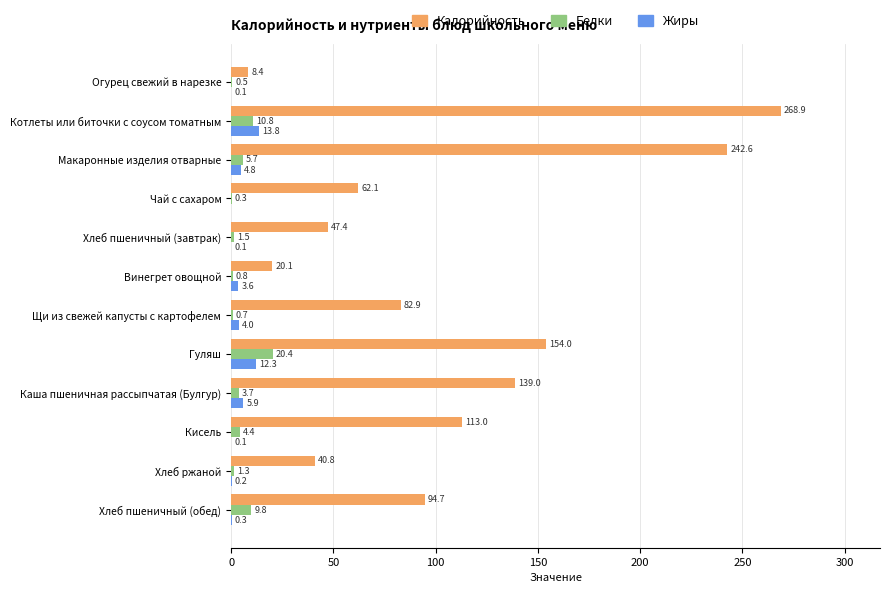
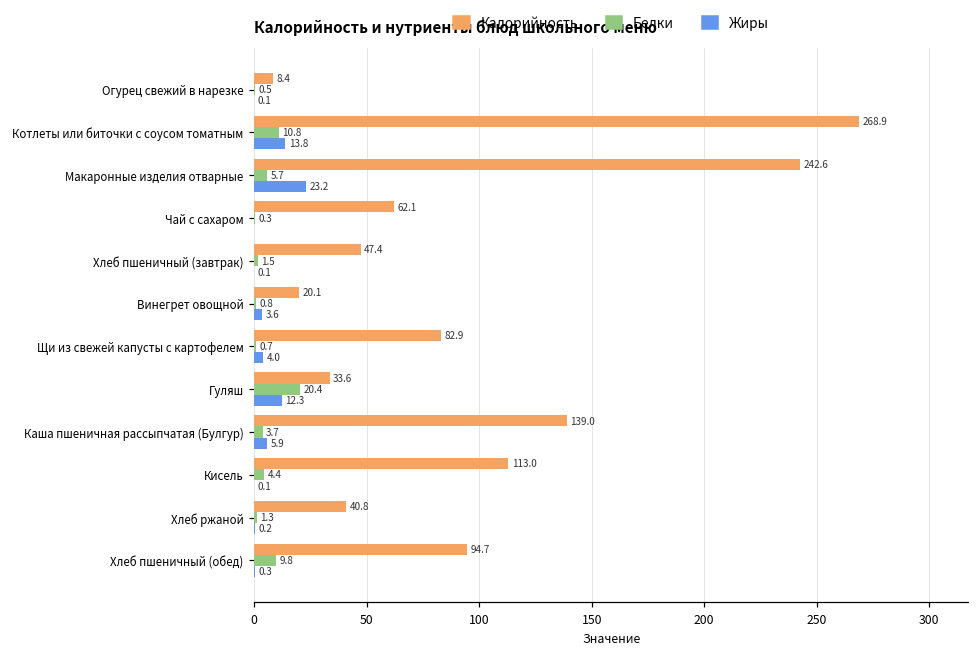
  {
    "Калорийность": {
      "Огурец свежий в нарезке": 8.4,
      "Котлеты или биточки с соусом томатным": 268.9,
      "Макаронные изделия отварные": 242.6,
      "Чай с сахаром": 62.1,
      "Хлеб пшеничный (завтрак)": 47.4,
      "Винегрет овощной": 20.1,
      "Щи из свежей капусты с картофелем": 82.9,
-     "Гуляш": 154.0,
+     "Гуляш": 33.6,
      "Каша пшеничная рассыпчатая (Булгур)": 139.0,
      "Кисель": 113.0,
      "Хлеб ржаной": 40.8,
      "Хлеб пшеничный (обед)": 94.7
    },
    "Белки": {
      "Огурец свежий в нарезке": 0.5,
      "Котлеты или биточки с соусом томатным": 10.8,
      "Макаронные изделия отварные": 5.7,
      "Чай с сахаром": 0.3,
      "Хлеб пшеничный (завтрак)": 1.5,
      "Винегрет овощной": 0.8,
      "Щи из свежей капусты с картофелем": 0.7,
      "Гуляш": 20.4,
      "Каша пшеничная рассыпчатая (Булгур)": 3.7,
      "Кисель": 4.4,
      "Хлеб ржаной": 1.3,
      "Хлеб пшеничный (обед)": 9.8
    },
    "Жиры": {
      "Огурец свежий в нарезке": 0.1,
      "Котлеты или биточки с соусом томатным": 13.8,
-     "Макаронные изделия отварные": 4.8,
+     "Макаронные изделия отварные": 23.2,
      "Хлеб пшеничный (завтрак)": 0.1,
      "Винегрет овощной": 3.6,
      "Щи из свежей капусты с картофелем": 4.0,
      "Гуляш": 12.3,
      "Каша пшеничная рассыпчатая (Булгур)": 5.9,
      "Кисель": 0.1,
      "Хлеб ржаной": 0.2,
      "Хлеб пшеничный (обед)": 0.3
    }
  }
